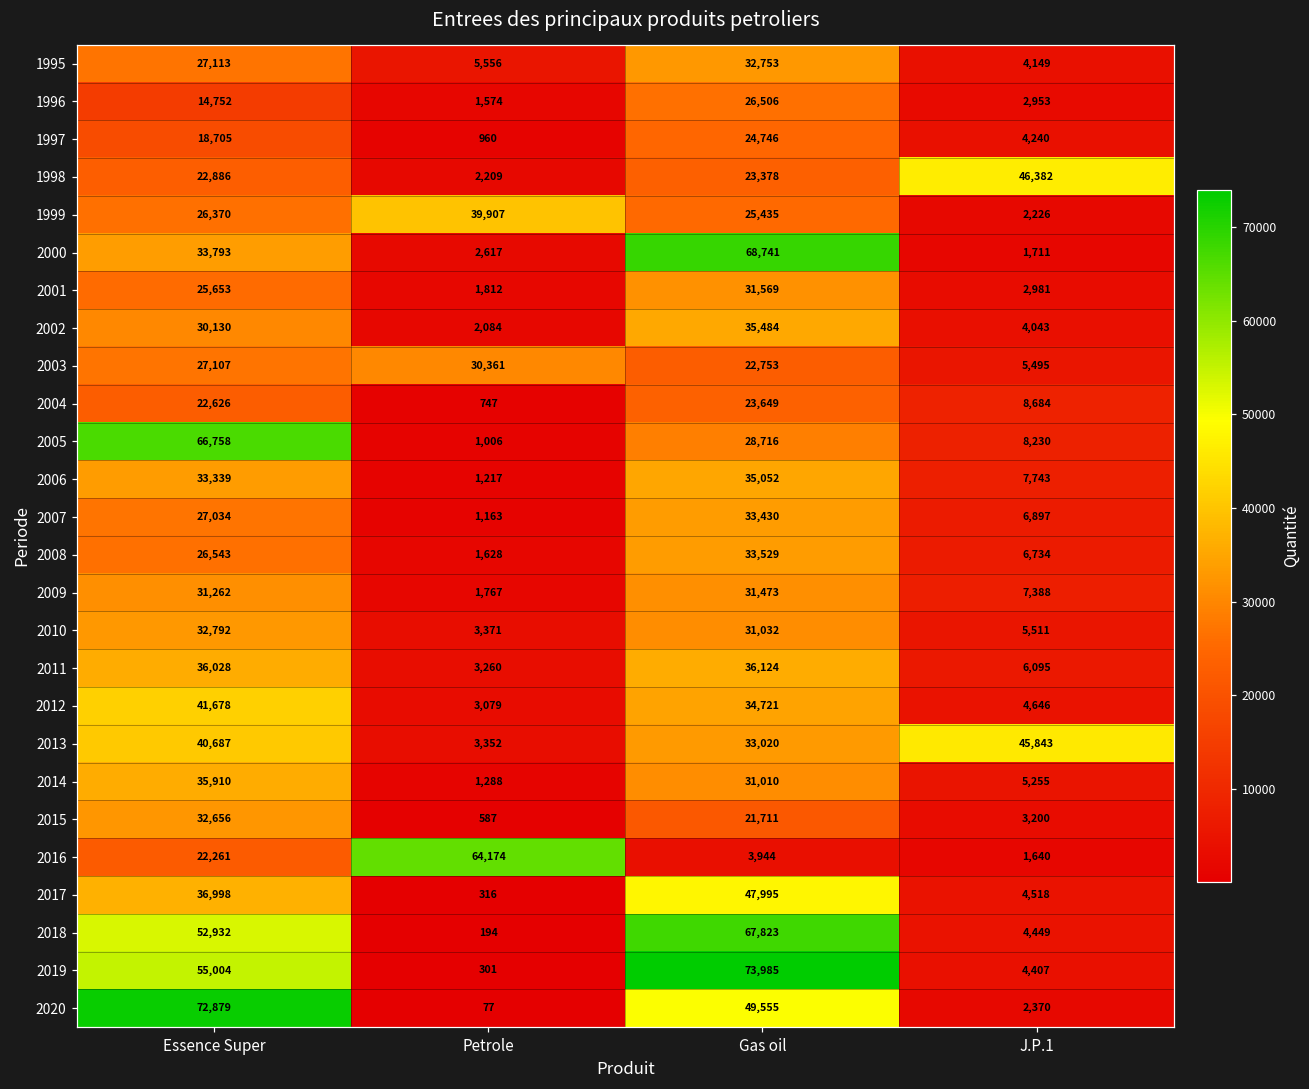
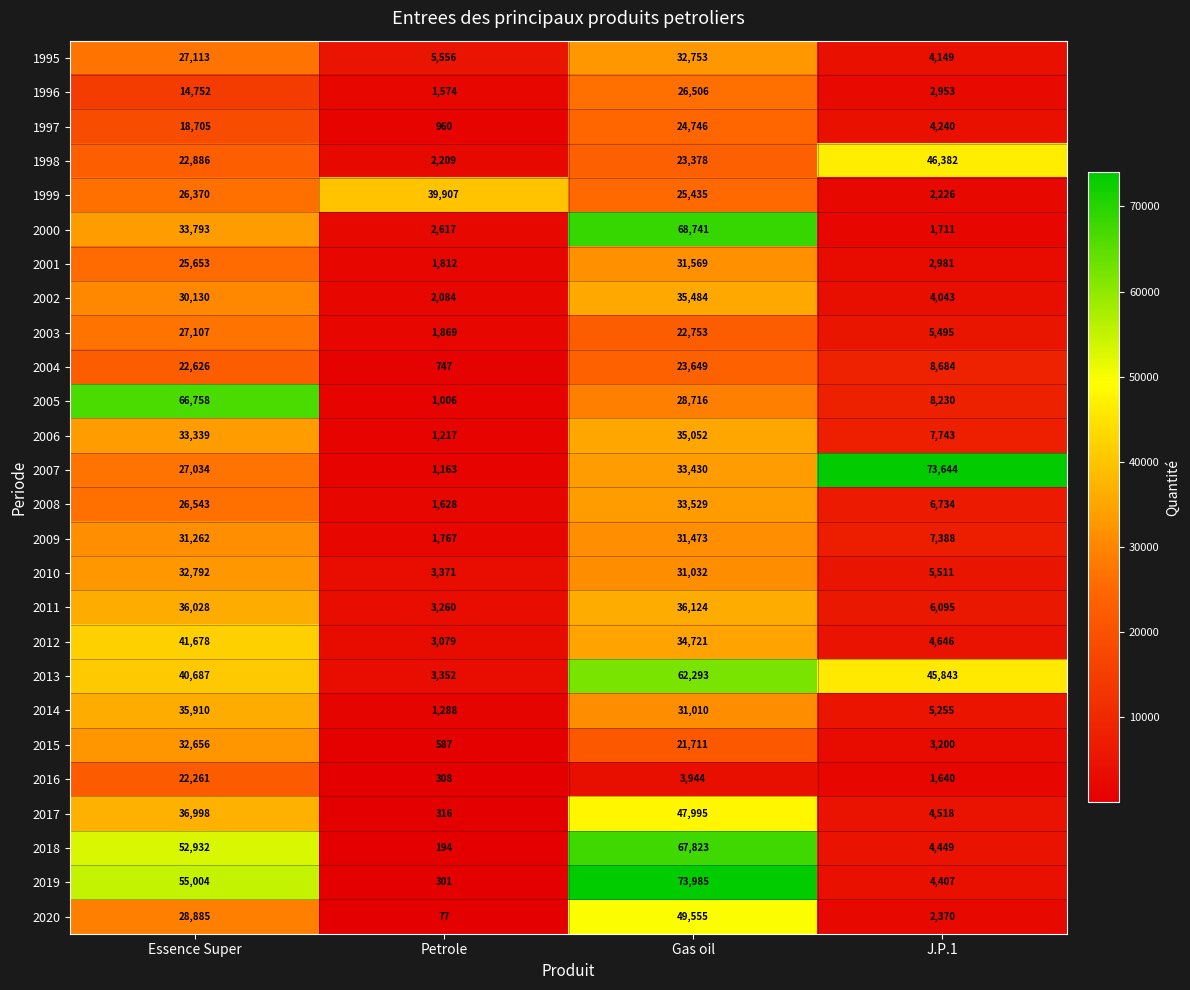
  {
    "1995": {
      "Essence Super": "27,113",
      "Petrole": "5,556",
      "Gas oil": "32,753",
      "J.P.1": "4,149"
    },
    "1996": {
      "Essence Super": "14,752",
      "Petrole": "1,574",
      "Gas oil": "26,506",
      "J.P.1": "2,953"
    },
    "1997": {
      "Essence Super": "18,705",
      "Petrole": "960",
      "Gas oil": "24,746",
      "J.P.1": "4,240"
    },
    "1998": {
      "Essence Super": "22,886",
      "Petrole": "2,209",
      "Gas oil": "23,378",
      "J.P.1": "46,382"
    },
    "1999": {
      "Essence Super": "26,370",
      "Petrole": "39,907",
      "Gas oil": "25,435",
      "J.P.1": "2,226"
    },
    "2000": {
      "Essence Super": "33,793",
      "Petrole": "2,617",
      "Gas oil": "68,741",
      "J.P.1": "1,711"
    },
    "2001": {
      "Essence Super": "25,653",
      "Petrole": "1,812",
      "Gas oil": "31,569",
      "J.P.1": "2,981"
    },
    "2002": {
      "Essence Super": "30,130",
      "Petrole": "2,084",
      "Gas oil": "35,484",
      "J.P.1": "4,043"
    },
    "2003": {
      "Essence Super": "27,107",
-     "Petrole": "30,361",
+     "Petrole": "1,869",
      "Gas oil": "22,753",
      "J.P.1": "5,495"
    },
    "2004": {
      "Essence Super": "22,626",
      "Petrole": "747",
      "Gas oil": "23,649",
      "J.P.1": "8,684"
    },
    "2005": {
      "Essence Super": "66,758",
      "Petrole": "1,006",
      "Gas oil": "28,716",
      "J.P.1": "8,230"
    },
    "2006": {
      "Essence Super": "33,339",
      "Petrole": "1,217",
      "Gas oil": "35,052",
      "J.P.1": "7,743"
    },
    "2007": {
      "Essence Super": "27,034",
      "Petrole": "1,163",
      "Gas oil": "33,430",
-     "J.P.1": "6,897"
+     "J.P.1": "73,644"
    },
    "2008": {
      "Essence Super": "26,543",
      "Petrole": "1,628",
      "Gas oil": "33,529",
      "J.P.1": "6,734"
    },
    "2009": {
      "Essence Super": "31,262",
      "Petrole": "1,767",
      "Gas oil": "31,473",
      "J.P.1": "7,388"
    },
    "2010": {
      "Essence Super": "32,792",
      "Petrole": "3,371",
      "Gas oil": "31,032",
      "J.P.1": "5,511"
    },
    "2011": {
      "Essence Super": "36,028",
      "Petrole": "3,260",
      "Gas oil": "36,124",
      "J.P.1": "6,095"
    },
    "2012": {
      "Essence Super": "41,678",
      "Petrole": "3,079",
      "Gas oil": "34,721",
      "J.P.1": "4,646"
    },
    "2013": {
      "Essence Super": "40,687",
      "Petrole": "3,352",
-     "Gas oil": "33,020",
+     "Gas oil": "62,293",
      "J.P.1": "45,843"
    },
    "2014": {
      "Essence Super": "35,910",
      "Petrole": "1,288",
      "Gas oil": "31,010",
      "J.P.1": "5,255"
    },
    "2015": {
      "Essence Super": "32,656",
      "Petrole": "587",
      "Gas oil": "21,711",
      "J.P.1": "3,200"
    },
    "2016": {
      "Essence Super": "22,261",
-     "Petrole": "64,174",
+     "Petrole": "308",
      "Gas oil": "3,944",
      "J.P.1": "1,640"
    },
    "2017": {
      "Essence Super": "36,998",
      "Petrole": "316",
      "Gas oil": "47,995",
      "J.P.1": "4,518"
    },
    "2018": {
      "Essence Super": "52,932",
      "Petrole": "194",
      "Gas oil": "67,823",
      "J.P.1": "4,449"
    },
    "2019": {
      "Essence Super": "55,004",
      "Petrole": "301",
      "Gas oil": "73,985",
      "J.P.1": "4,407"
    },
    "2020": {
-     "Essence Super": "72,879",
+     "Essence Super": "28,885",
      "Petrole": "77",
      "Gas oil": "49,555",
      "J.P.1": "2,370"
    }
  }
